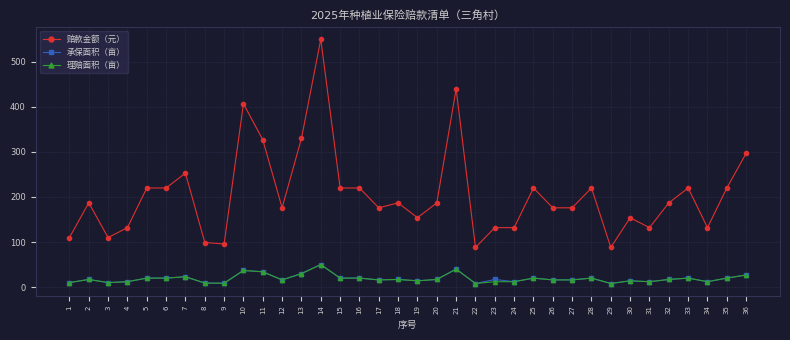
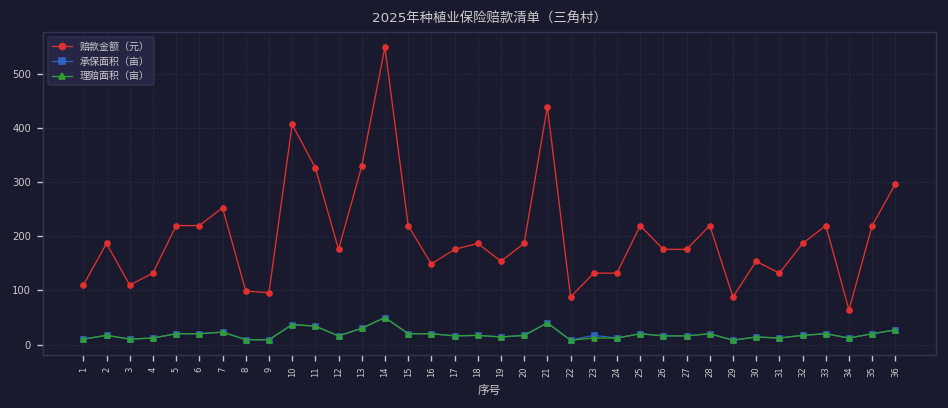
  {
    "赔款金额（元）": {
      "1": 110,
      "2": 190,
      "3": 110,
      "4": 130,
      "5": 220,
      "6": 220,
      "7": 250,
      "8": 100,
      "9": 100,
      "10": 410,
      "11": 330,
      "12": 180,
      "13": 330,
      "14": 550,
      "15": 220,
-     "16": 220,
+     "16": 150,
      "17": 180,
      "18": 190,
      "19": 150,
      "20": 190,
      "21": 440,
      "22": 90,
      "23": 130,
      "24": 130,
      "25": 220,
      "26": 180,
      "27": 180,
      "28": 220,
      "29": 90,
      "30": 150,
      "31": 130,
      "32": 190,
      "33": 220,
-     "34": 130,
+     "34": 60,
      "35": 220,
      "36": 300
    }
  }
